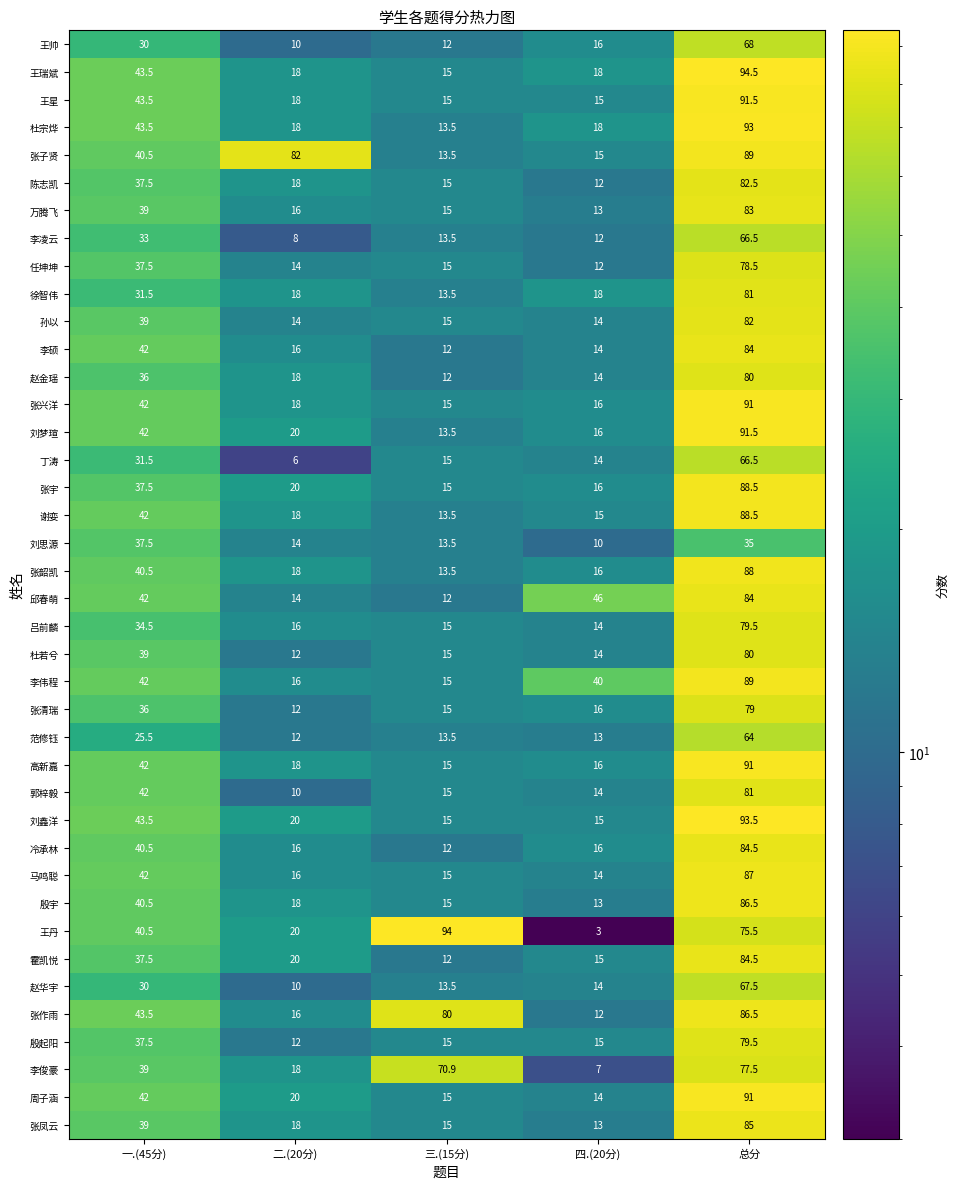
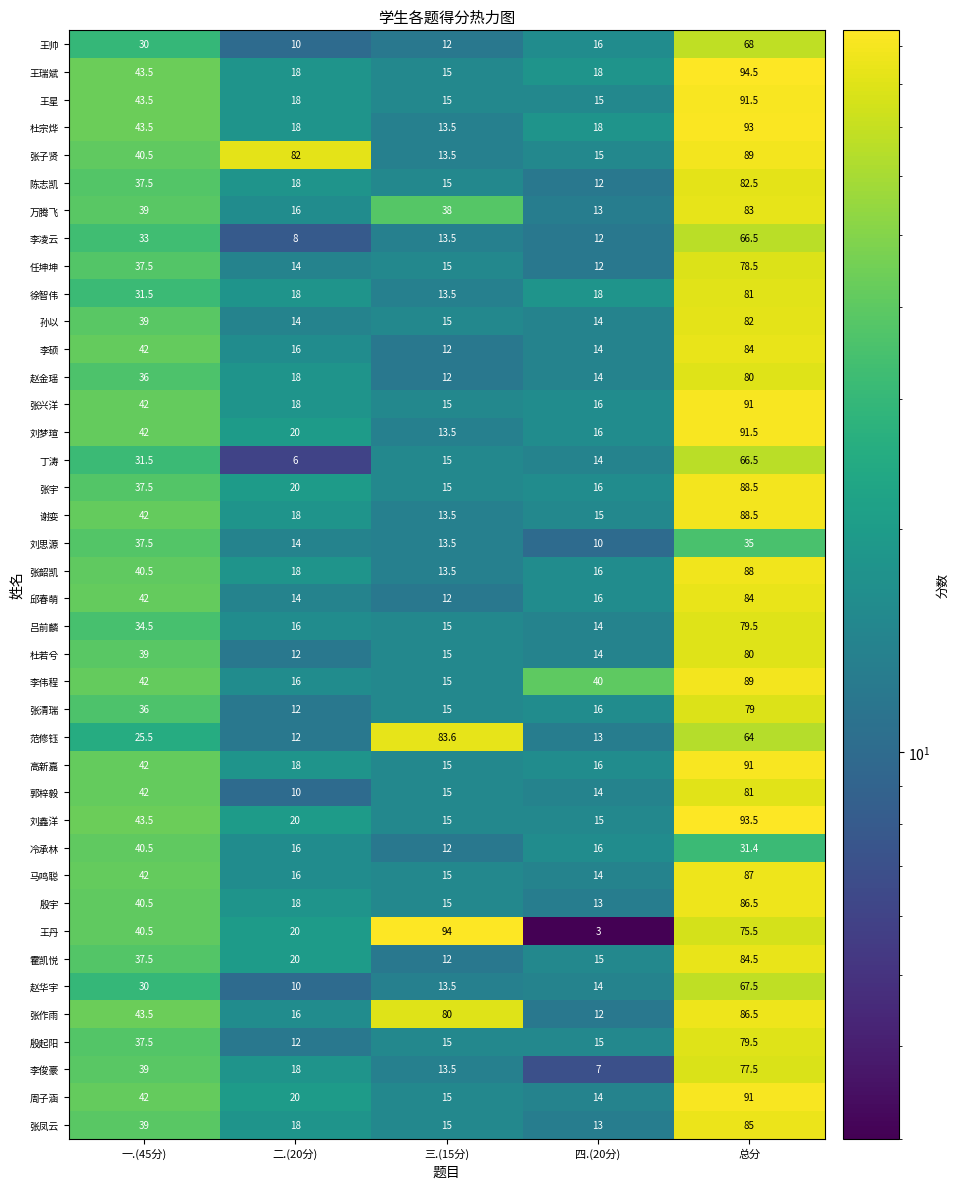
  {
    "王帅": {
      "一.(45分)": 30,
      "二.(20分)": 10,
      "三.(15分)": 12,
      "四.(20分)": 16,
      "总分": 68
    },
    "王瑞斌": {
      "一.(45分)": 43.5,
      "二.(20分)": 18,
      "三.(15分)": 15,
      "四.(20分)": 18,
      "总分": 94.5
    },
    "王星": {
      "一.(45分)": 43.5,
      "二.(20分)": 18,
      "三.(15分)": 15,
      "四.(20分)": 15,
      "总分": 91.5
    },
    "杜宗烨": {
      "一.(45分)": 43.5,
      "二.(20分)": 18,
      "三.(15分)": 13.5,
      "四.(20分)": 18,
      "总分": 93
    },
    "张子贤": {
      "一.(45分)": 40.5,
      "二.(20分)": 82,
      "三.(15分)": 13.5,
      "四.(20分)": 15,
      "总分": 89
    },
    "陈志凯": {
      "一.(45分)": 37.5,
      "二.(20分)": 18,
      "三.(15分)": 15,
      "四.(20分)": 12,
      "总分": 82.5
    },
    "万腾飞": {
      "一.(45分)": 39,
      "二.(20分)": 16,
-     "三.(15分)": 15,
+     "三.(15分)": 38,
      "四.(20分)": 13,
      "总分": 83
    },
    "李凌云": {
      "一.(45分)": 33,
      "二.(20分)": 8,
      "三.(15分)": 13.5,
      "四.(20分)": 12,
      "总分": 66.5
    },
    "任坤坤": {
      "一.(45分)": 37.5,
      "二.(20分)": 14,
      "三.(15分)": 15,
      "四.(20分)": 12,
      "总分": 78.5
    },
    "徐智伟": {
      "一.(45分)": 31.5,
      "二.(20分)": 18,
      "三.(15分)": 13.5,
      "四.(20分)": 18,
      "总分": 81
    },
    "孙以": {
      "一.(45分)": 39,
      "二.(20分)": 14,
      "三.(15分)": 15,
      "四.(20分)": 14,
      "总分": 82
    },
    "李硕": {
      "一.(45分)": 42,
      "二.(20分)": 16,
      "三.(15分)": 12,
      "四.(20分)": 14,
      "总分": 84
    },
    "赵金瑶": {
      "一.(45分)": 36,
      "二.(20分)": 18,
      "三.(15分)": 12,
      "四.(20分)": 14,
      "总分": 80
    },
    "张兴洋": {
      "一.(45分)": 42,
      "二.(20分)": 18,
      "三.(15分)": 15,
      "四.(20分)": 16,
      "总分": 91
    },
    "刘梦瑄": {
      "一.(45分)": 42,
      "二.(20分)": 20,
      "三.(15分)": 13.5,
      "四.(20分)": 16,
      "总分": 91.5
    },
    "丁涛": {
      "一.(45分)": 31.5,
      "二.(20分)": 6,
      "三.(15分)": 15,
      "四.(20分)": 14,
      "总分": 66.5
    },
    "张宇": {
      "一.(45分)": 37.5,
      "二.(20分)": 20,
      "三.(15分)": 15,
      "四.(20分)": 16,
      "总分": 88.5
    },
    "谢娈": {
      "一.(45分)": 42,
      "二.(20分)": 18,
      "三.(15分)": 13.5,
      "四.(20分)": 15,
      "总分": 88.5
    },
    "刘思源": {
      "一.(45分)": 37.5,
      "二.(20分)": 14,
      "三.(15分)": 13.5,
      "四.(20分)": 10,
      "总分": 35
    },
    "张韶凯": {
      "一.(45分)": 40.5,
      "二.(20分)": 18,
      "三.(15分)": 13.5,
      "四.(20分)": 16,
      "总分": 88
    },
    "邱春萌": {
      "一.(45分)": 42,
      "二.(20分)": 14,
      "三.(15分)": 12,
-     "四.(20分)": 46,
+     "四.(20分)": 16,
      "总分": 84
    },
    "吕前麟": {
      "一.(45分)": 34.5,
      "二.(20分)": 16,
      "三.(15分)": 15,
      "四.(20分)": 14,
      "总分": 79.5
    },
    "杜若兮": {
      "一.(45分)": 39,
      "二.(20分)": 12,
      "三.(15分)": 15,
      "四.(20分)": 14,
      "总分": 80
    },
    "李伟程": {
      "一.(45分)": 42,
      "二.(20分)": 16,
      "三.(15分)": 15,
      "四.(20分)": 40,
      "总分": 89
    },
    "张清瑞": {
      "一.(45分)": 36,
      "二.(20分)": 12,
      "三.(15分)": 15,
      "四.(20分)": 16,
      "总分": 79
    },
    "范修钰": {
      "一.(45分)": 25.5,
      "二.(20分)": 12,
-     "三.(15分)": 13.5,
+     "三.(15分)": 83.6,
      "四.(20分)": 13,
      "总分": 64
    },
    "高新嘉": {
      "一.(45分)": 42,
      "二.(20分)": 18,
      "三.(15分)": 15,
      "四.(20分)": 16,
      "总分": 91
    },
    "郭梓毅": {
      "一.(45分)": 42,
      "二.(20分)": 10,
      "三.(15分)": 15,
      "四.(20分)": 14,
      "总分": 81
    },
    "刘鑫洋": {
      "一.(45分)": 43.5,
      "二.(20分)": 20,
      "三.(15分)": 15,
      "四.(20分)": 15,
      "总分": 93.5
    },
    "冷承林": {
      "一.(45分)": 40.5,
      "二.(20分)": 16,
      "三.(15分)": 12,
      "四.(20分)": 16,
-     "总分": 84.5
+     "总分": 31.4
    },
    "马鸣聪": {
      "一.(45分)": 42,
      "二.(20分)": 16,
      "三.(15分)": 15,
      "四.(20分)": 14,
      "总分": 87
    },
    "殷宇": {
      "一.(45分)": 40.5,
      "二.(20分)": 18,
      "三.(15分)": 15,
      "四.(20分)": 13,
      "总分": 86.5
    },
    "王丹": {
      "一.(45分)": 40.5,
      "二.(20分)": 20,
      "三.(15分)": 94,
      "四.(20分)": 3,
      "总分": 75.5
    },
    "霍凯悦": {
      "一.(45分)": 37.5,
      "二.(20分)": 20,
      "三.(15分)": 12,
      "四.(20分)": 15,
      "总分": 84.5
    },
    "赵华宇": {
      "一.(45分)": 30,
      "二.(20分)": 10,
      "三.(15分)": 13.5,
      "四.(20分)": 14,
      "总分": 67.5
    },
    "张作雨": {
      "一.(45分)": 43.5,
      "二.(20分)": 16,
      "三.(15分)": 80,
      "四.(20分)": 12,
      "总分": 86.5
    },
    "殷起阳": {
      "一.(45分)": 37.5,
      "二.(20分)": 12,
      "三.(15分)": 15,
      "四.(20分)": 15,
      "总分": 79.5
    },
    "李俊豪": {
      "一.(45分)": 39,
      "二.(20分)": 18,
-     "三.(15分)": 70.9,
+     "三.(15分)": 13.5,
      "四.(20分)": 7,
      "总分": 77.5
    },
    "周子涵": {
      "一.(45分)": 42,
      "二.(20分)": 20,
      "三.(15分)": 15,
      "四.(20分)": 14,
      "总分": 91
    },
    "张凤云": {
      "一.(45分)": 39,
      "二.(20分)": 18,
      "三.(15分)": 15,
      "四.(20分)": 13,
      "总分": 85
    }
  }
